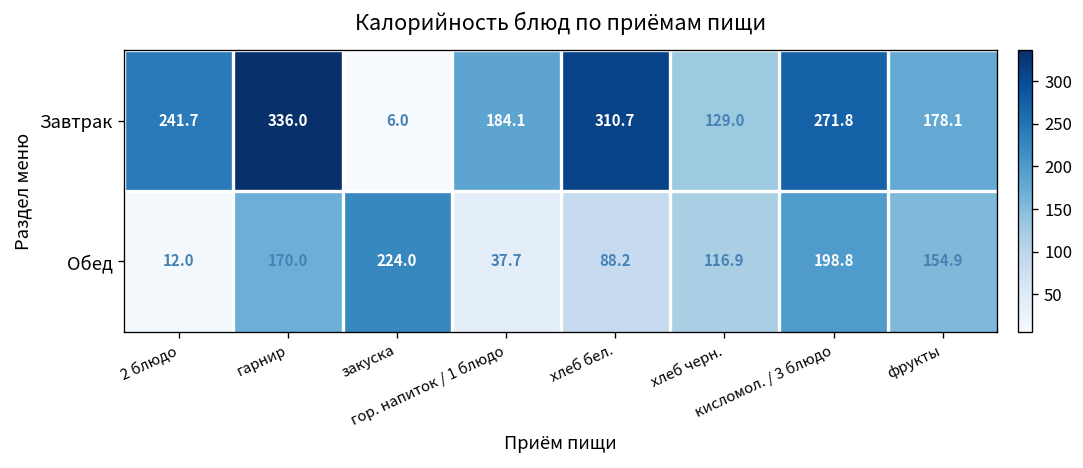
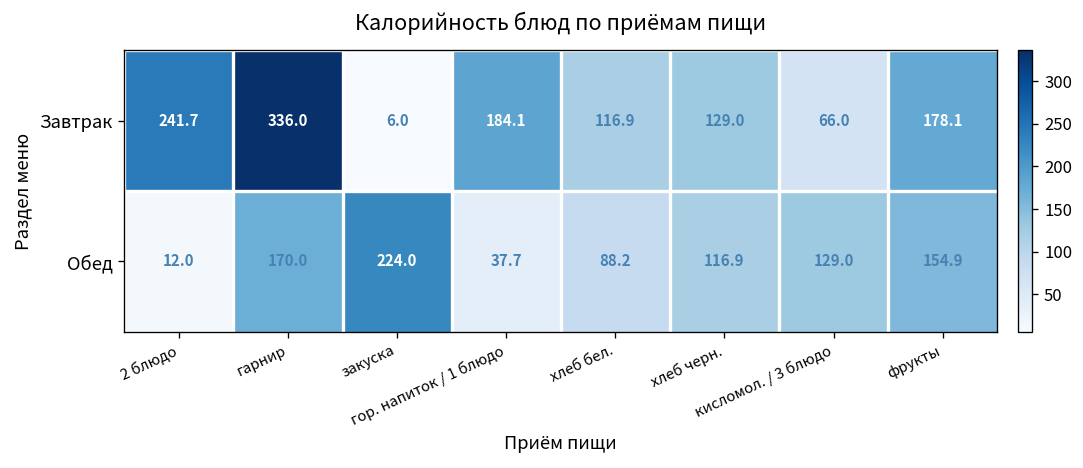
  {
    "Завтрак": {
      "2 блюдо": 241.7,
      "гарнир": 336.0,
      "закуска": 6.0,
      "гор. напиток / 1 блюдо": 184.1,
-     "хлеб бел.": 310.7,
+     "хлеб бел.": 116.9,
      "хлеб черн.": 129.0,
-     "кисломол. / 3 блюдо": 271.8,
+     "кисломол. / 3 блюдо": 66.0,
      "фрукты": 178.1
    },
    "Обед": {
      "2 блюдо": 12.0,
      "закуска": 224.0,
      "гор. напиток / 1 блюдо": 37.7,
      "хлеб бел.": 88.2,
      "хлеб черн.": 116.9,
-     "кисломол. / 3 блюдо": 198.8,
+     "кисломол. / 3 блюдо": 129.0,
      "фрукты": 154.9
    }
  }
